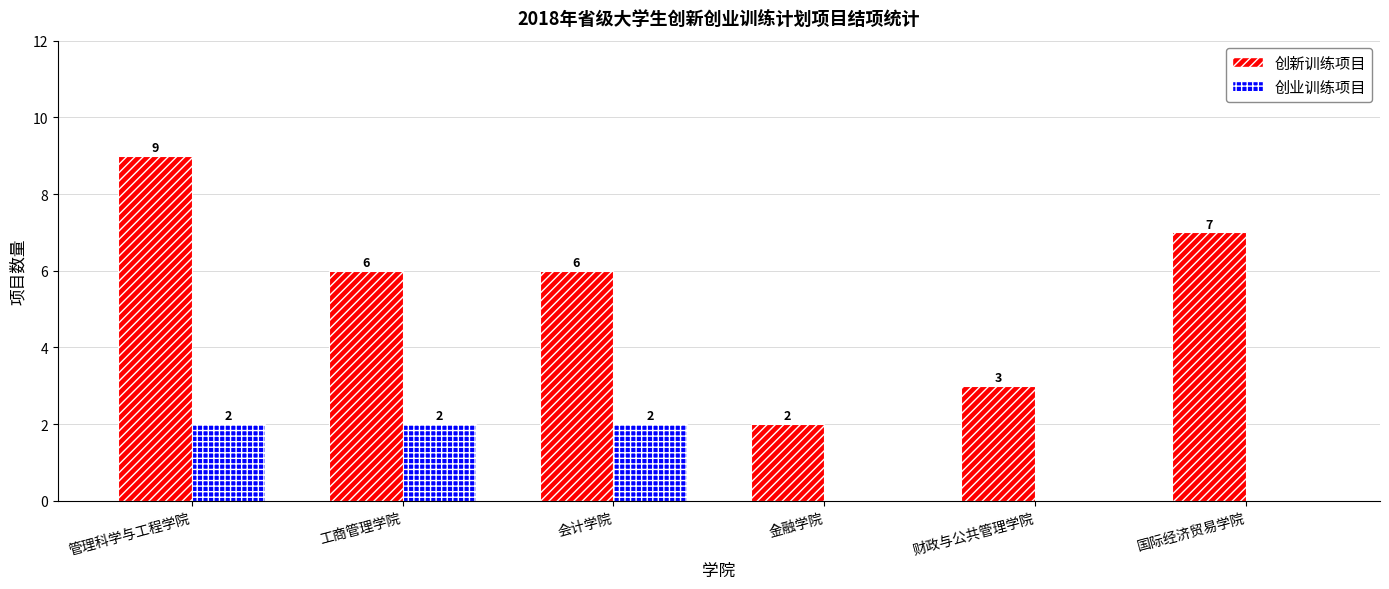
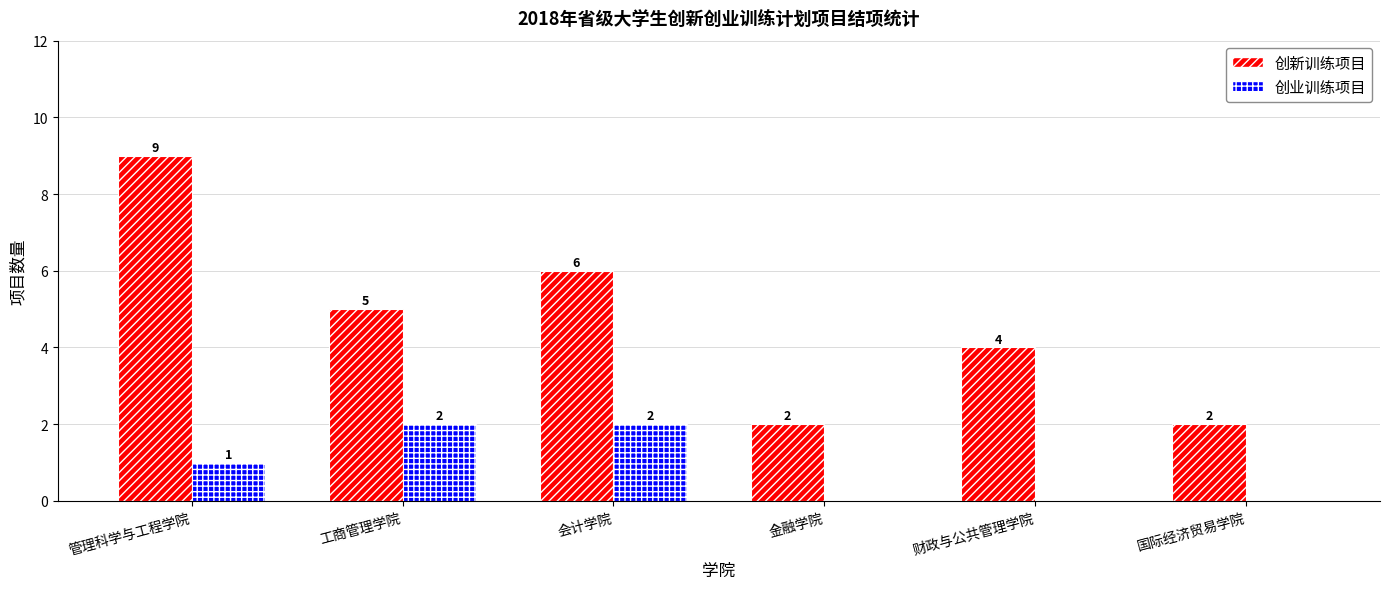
  {
    "创新训练项目": {
      "管理科学与工程学院": 9,
-     "工商管理学院": 6,
+     "工商管理学院": 5,
      "会计学院": 6,
      "金融学院": 2,
-     "财政与公共管理学院": 3,
-     "国际经济贸易学院": 7
+     "财政与公共管理学院": 4,
+     "国际经济贸易学院": 2
    },
    "创业训练项目": {
-     "管理科学与工程学院": 2,
+     "管理科学与工程学院": 1,
      "工商管理学院": 2,
      "会计学院": 2
    }
  }
